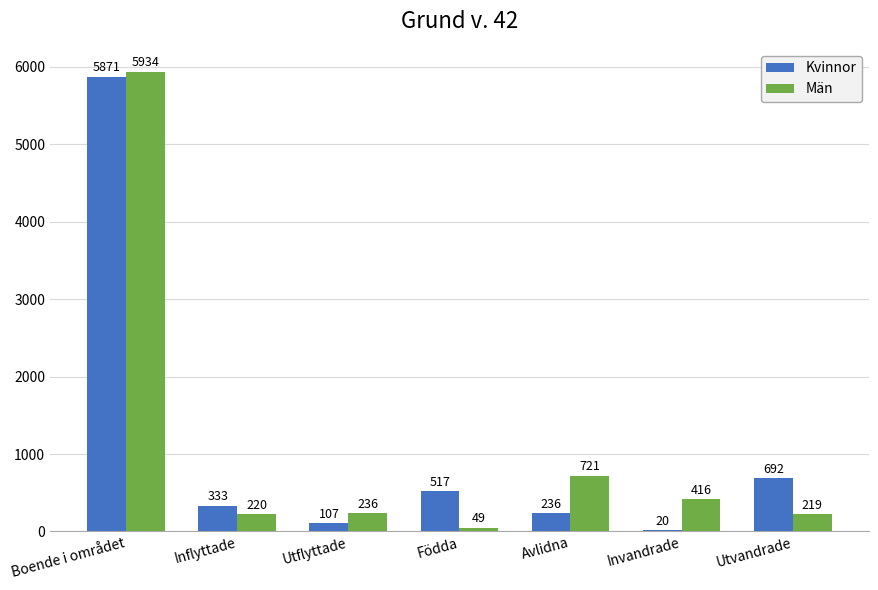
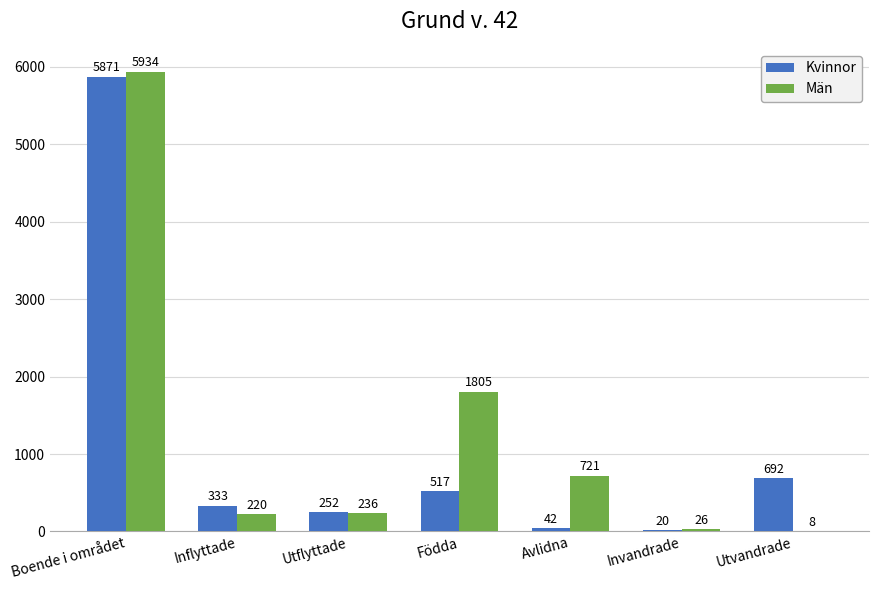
  {
    "Kvinnor": {
      "Boende i området": 5871,
      "Inflyttade": 333,
-     "Utflyttade": 107,
+     "Utflyttade": 252,
      "Födda": 517,
-     "Avlidna": 236,
+     "Avlidna": 42,
      "Invandrade": 20,
      "Utvandrade": 692
    },
    "Män": {
      "Boende i området": 5934,
      "Inflyttade": 220,
      "Utflyttade": 236,
-     "Födda": 49,
+     "Födda": 1805,
      "Avlidna": 721,
-     "Invandrade": 416,
-     "Utvandrade": 219
+     "Invandrade": 26,
+     "Utvandrade": 8
    }
  }
